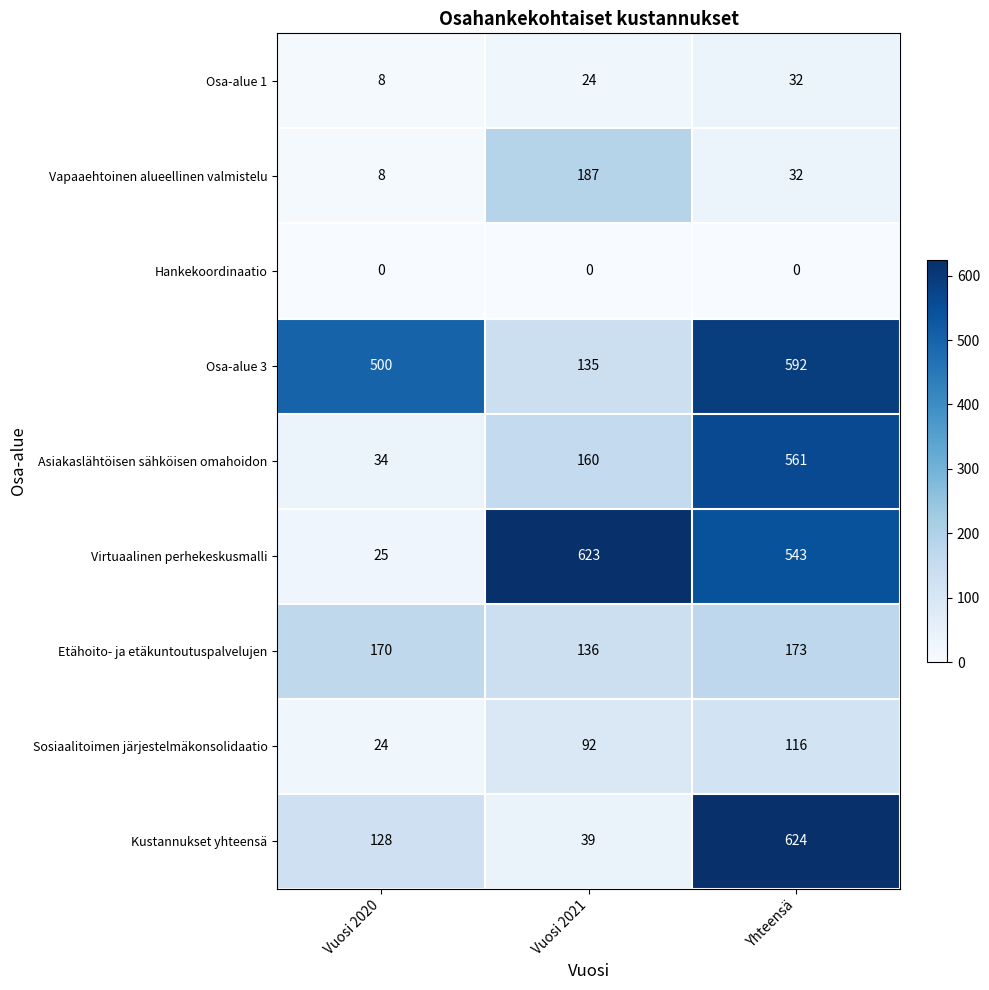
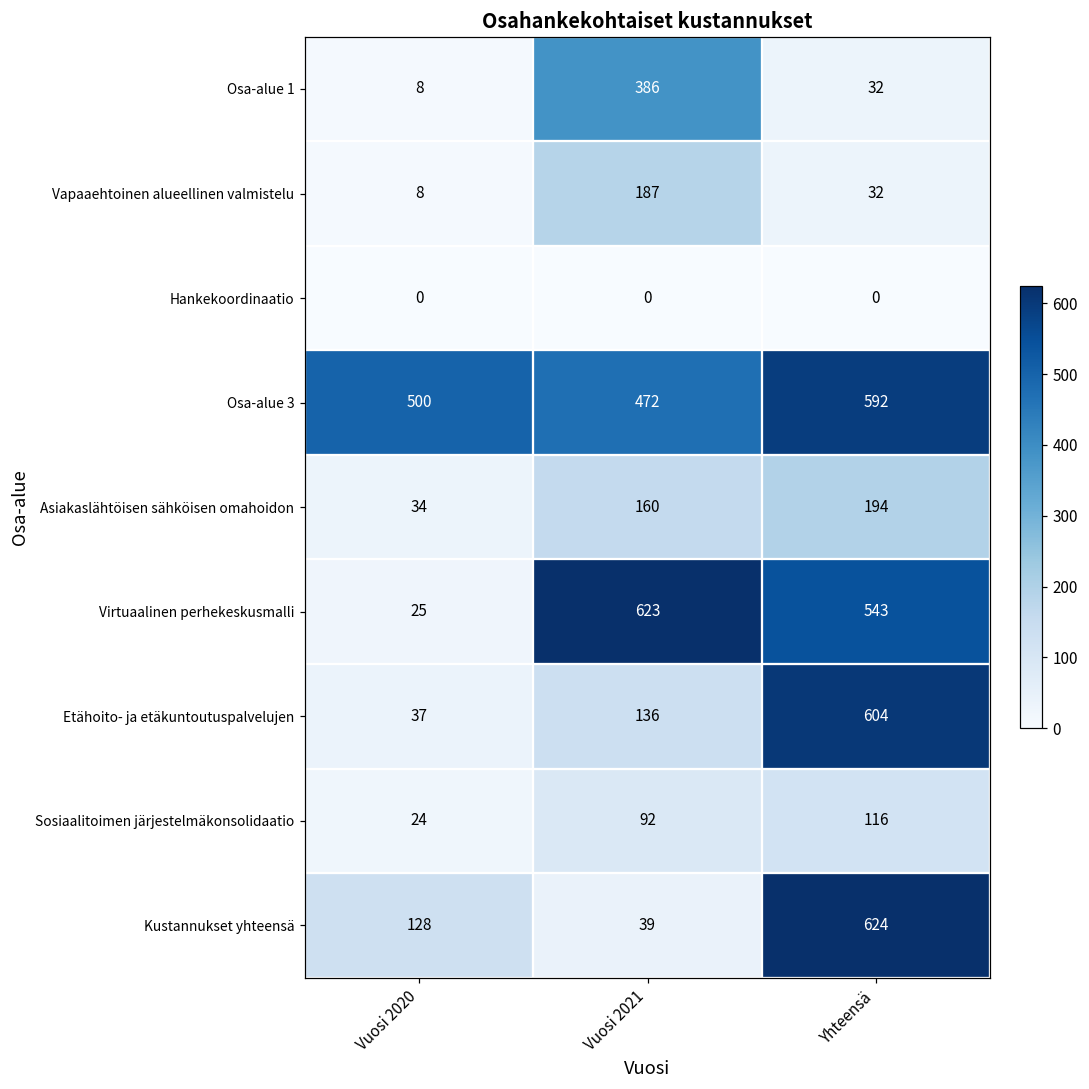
  {
    "Osa-alue 1": {
      "Vuosi 2020": 8,
-     "Vuosi 2021": 24,
+     "Vuosi 2021": 386,
      "Yhteensä": 32
    },
    "Vapaaehtoinen alueellinen valmistelu": {
      "Vuosi 2020": 8,
      "Vuosi 2021": 187,
      "Yhteensä": 32
    },
    "Hankekoordinaatio": {
      "Vuosi 2020": 0,
      "Vuosi 2021": 0,
      "Yhteensä": 0
    },
    "Osa-alue 3": {
      "Vuosi 2020": 500,
-     "Vuosi 2021": 135,
+     "Vuosi 2021": 472,
      "Yhteensä": 592
    },
    "Asiakaslähtöisen sähköisen omahoidon": {
      "Vuosi 2020": 34,
      "Vuosi 2021": 160,
-     "Yhteensä": 561
+     "Yhteensä": 194
    },
    "Virtuaalinen perhekeskusmalli": {
      "Vuosi 2020": 25,
      "Vuosi 2021": 623,
      "Yhteensä": 543
    },
    "Etähoito- ja etäkuntoutuspalvelujen": {
-     "Vuosi 2020": 170,
+     "Vuosi 2020": 37,
      "Vuosi 2021": 136,
-     "Yhteensä": 173
+     "Yhteensä": 604
    },
    "Sosiaalitoimen järjestelmäkonsolidaatio": {
      "Vuosi 2020": 24,
      "Vuosi 2021": 92,
      "Yhteensä": 116
    },
    "Kustannukset yhteensä": {
      "Vuosi 2020": 128,
      "Vuosi 2021": 39,
      "Yhteensä": 624
    }
  }
